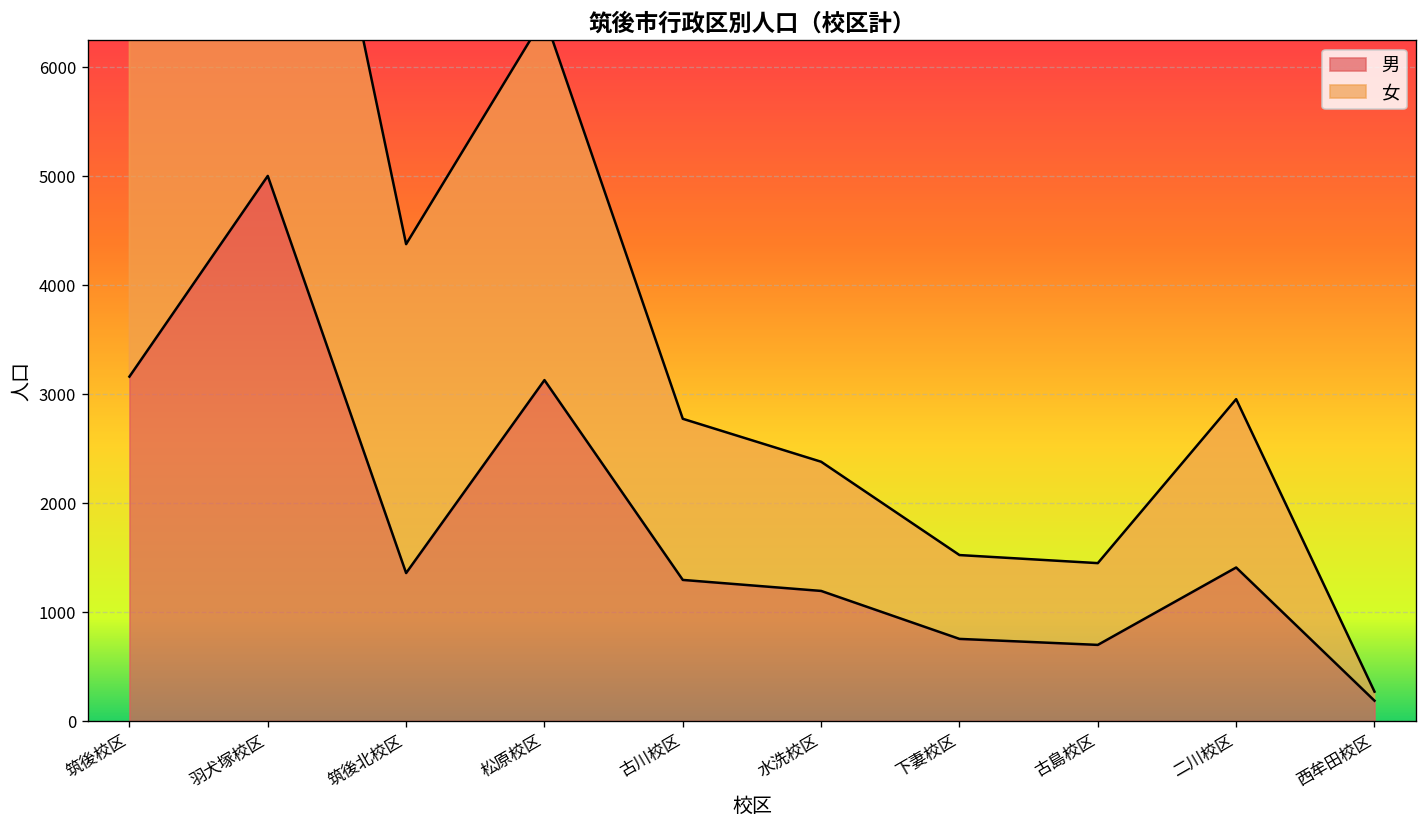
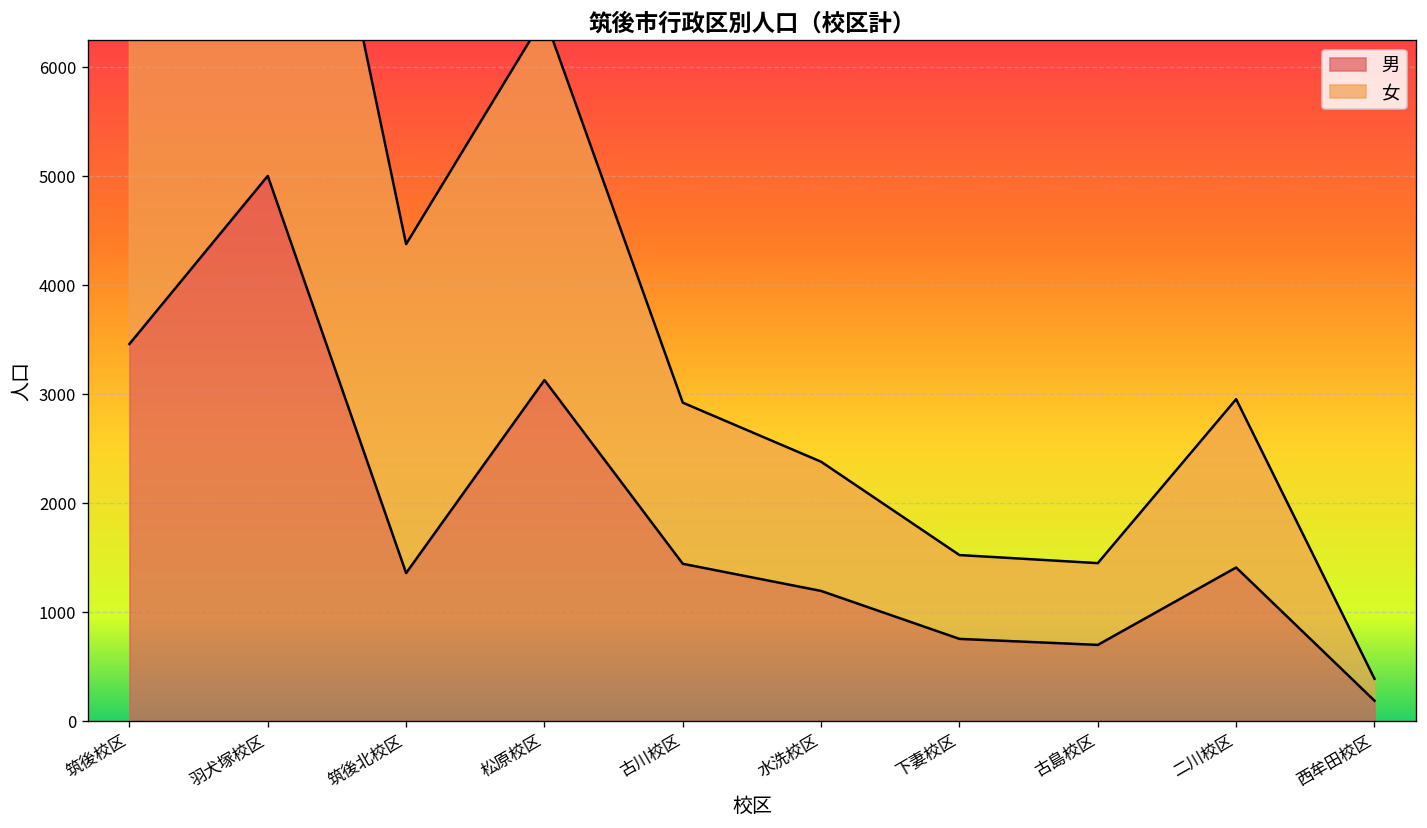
  {
    "男": {
-     "筑後校区": 3200,
+     "筑後校区": 3500,
      "羽犬塚校区": 5000,
      "筑後北校区": 1400,
      "松原校区": 3100,
-     "古川校区": 1300,
+     "古川校区": 1400,
      "水洗校区": 1200,
      "下妻校区": 800,
      "古島校区": 700,
      "二川校区": 1400,
      "西牟田校区": 200
    },
    "女": {
      "筑後北校区": 3000,
      "古川校区": 1500,
      "水洗校区": 1200,
      "下妻校区": 800,
      "古島校区": 800,
      "二川校区": 1500,
-     "西牟田校区": 100
+     "西牟田校区": 200
    }
  }
